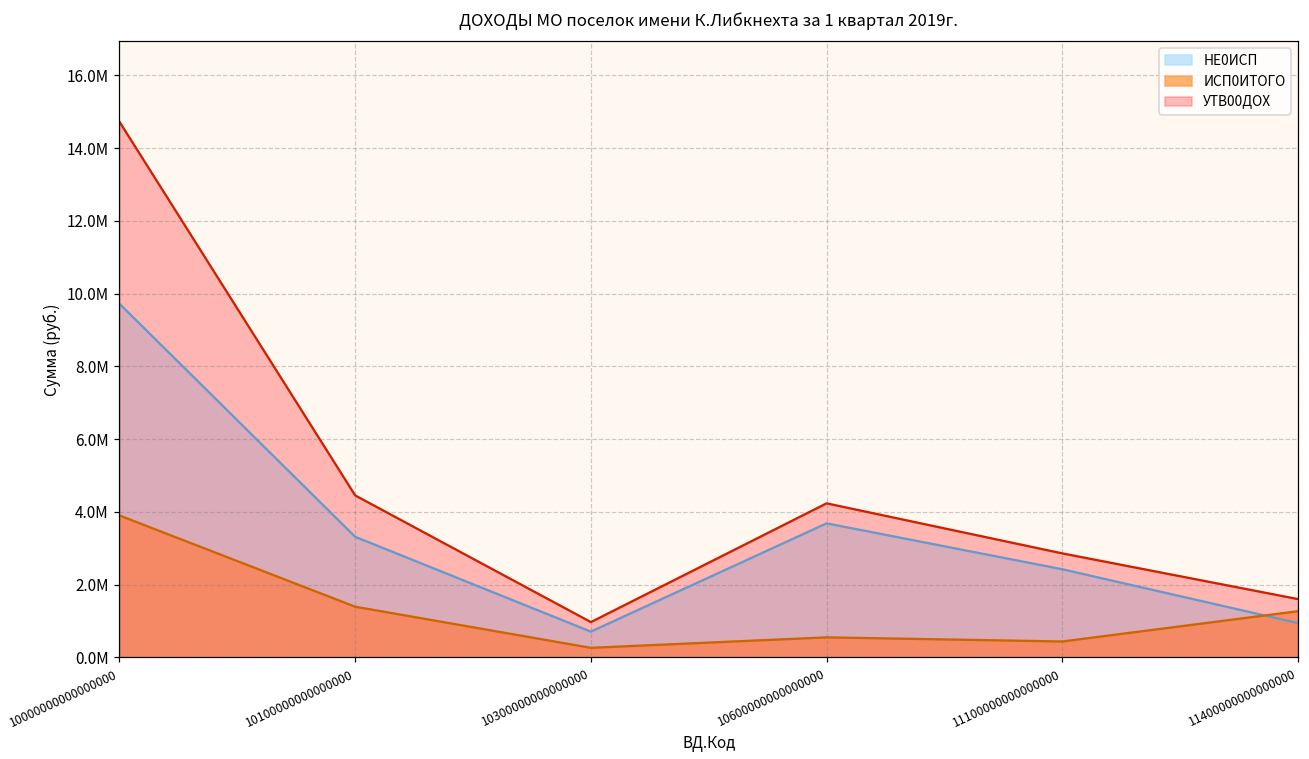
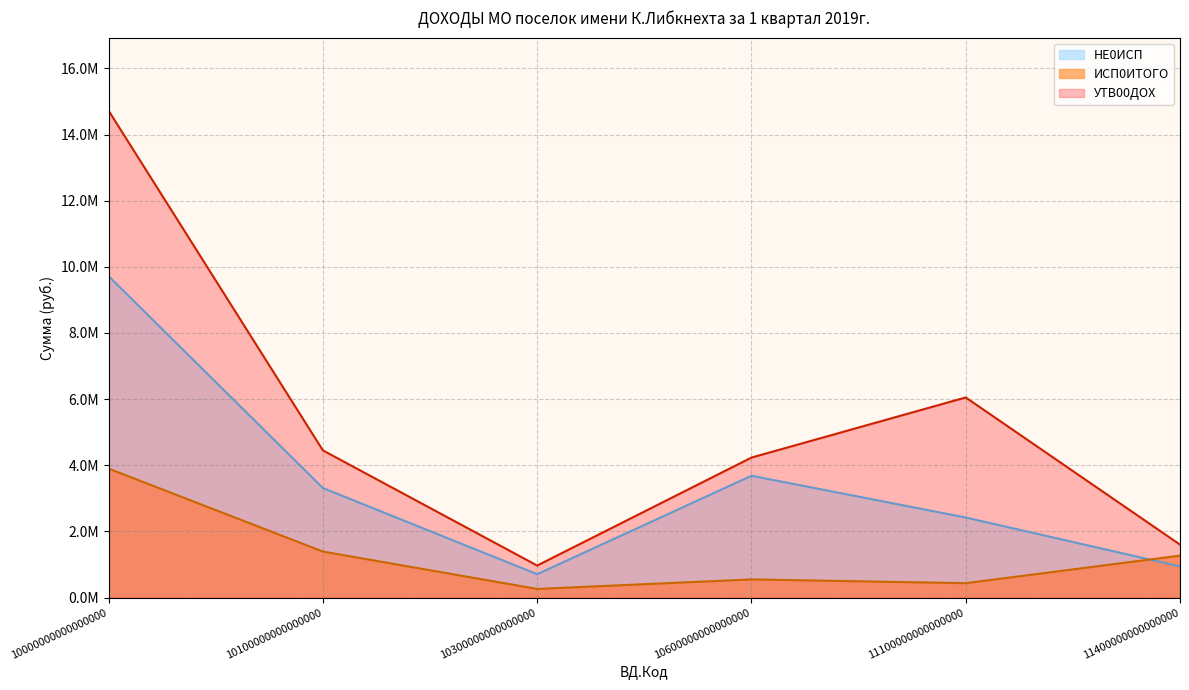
  {
    "НЕ0ИСП": {
      "10000000000000000": 9700000,
      "10100000000000000": 3300000,
      "10300000000000000": 700000,
      "10600000000000000": 3700000,
      "11100000000000000": 2400000,
      "11400000000000000": 900000
    },
    "ИСП0ИТОГО": {
      "10000000000000000": 3900000,
      "10100000000000000": 1400000,
      "10300000000000000": 300000,
      "10600000000000000": 500000,
      "11100000000000000": 400000,
      "11400000000000000": 1300000
    },
    "УТВ00ДОХ": {
      "10000000000000000": 14700000,
      "10100000000000000": 4500000,
      "10300000000000000": 1000000,
      "10600000000000000": 4200000,
-     "11100000000000000": 2900000,
+     "11100000000000000": 6100000,
      "11400000000000000": 1600000
    }
  }
